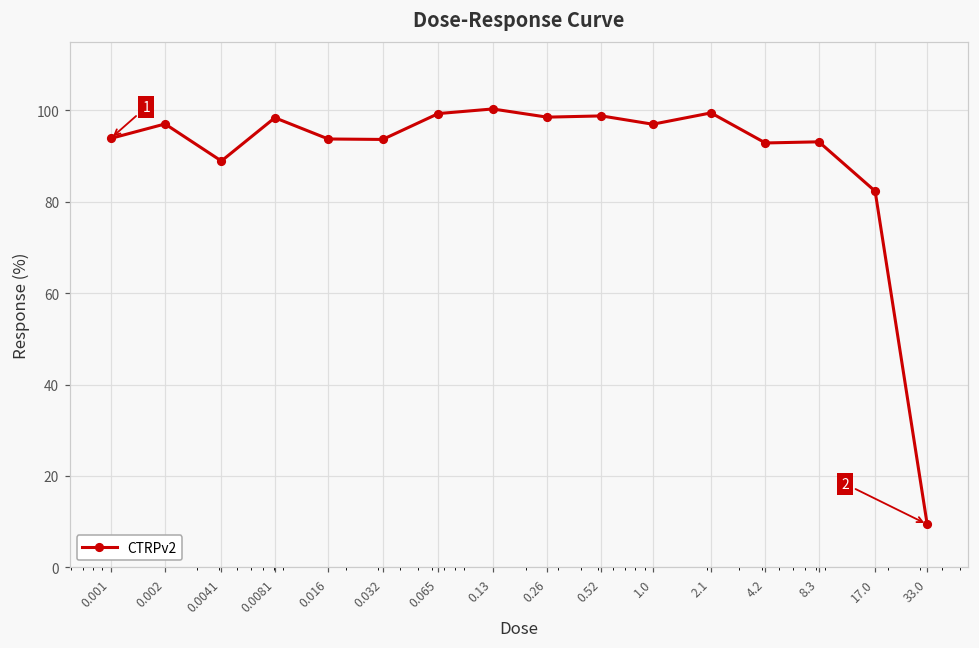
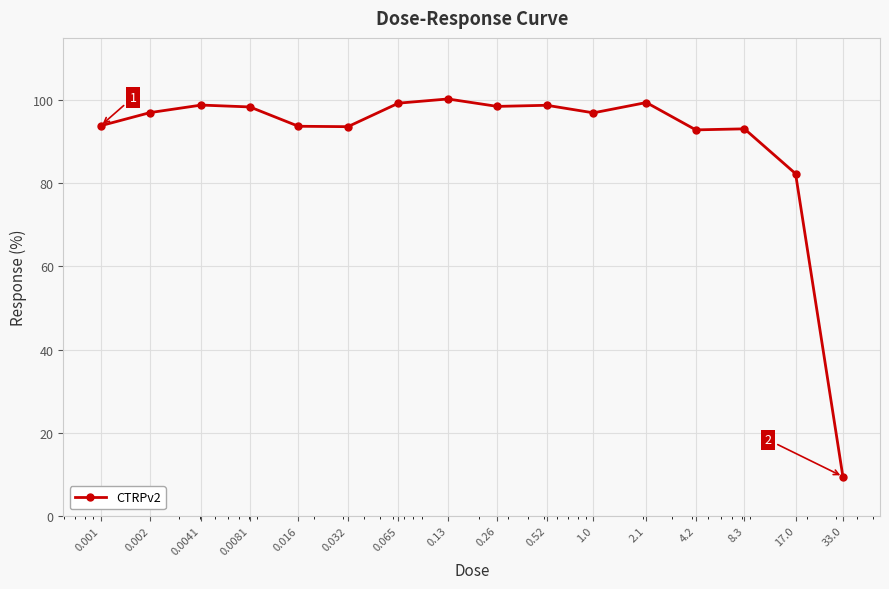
  {
    "0.001": 94,
    "0.002": 97,
-   "0.0041": 89,
+   "0.0041": 99,
    "0.0081": 98,
    "0.016": 94,
    "0.032": 94,
    "0.065": 99,
    "0.13": 100,
    "0.26": 99,
    "0.52": 99,
    "1.0": 97,
    "2.1": 99,
    "4.2": 93,
    "8.3": 93,
    "17.0": 82,
    "33.0": 9
  }
